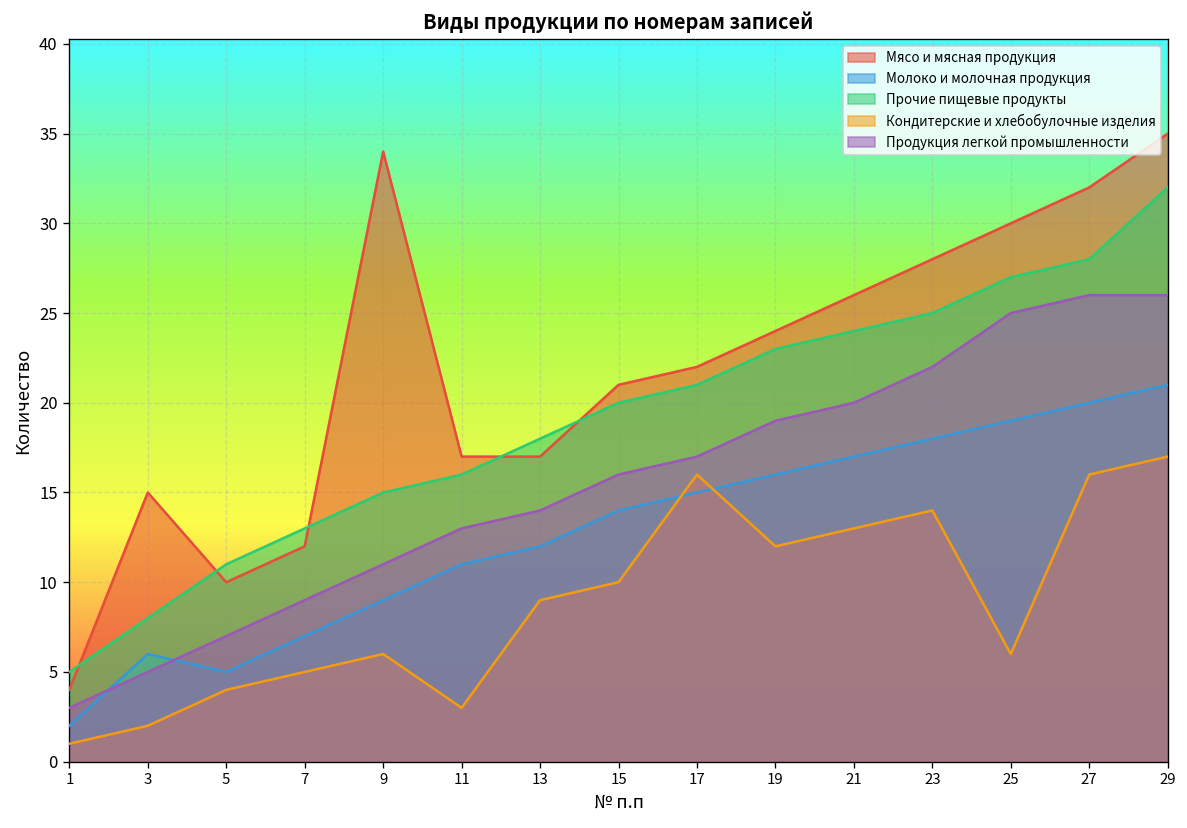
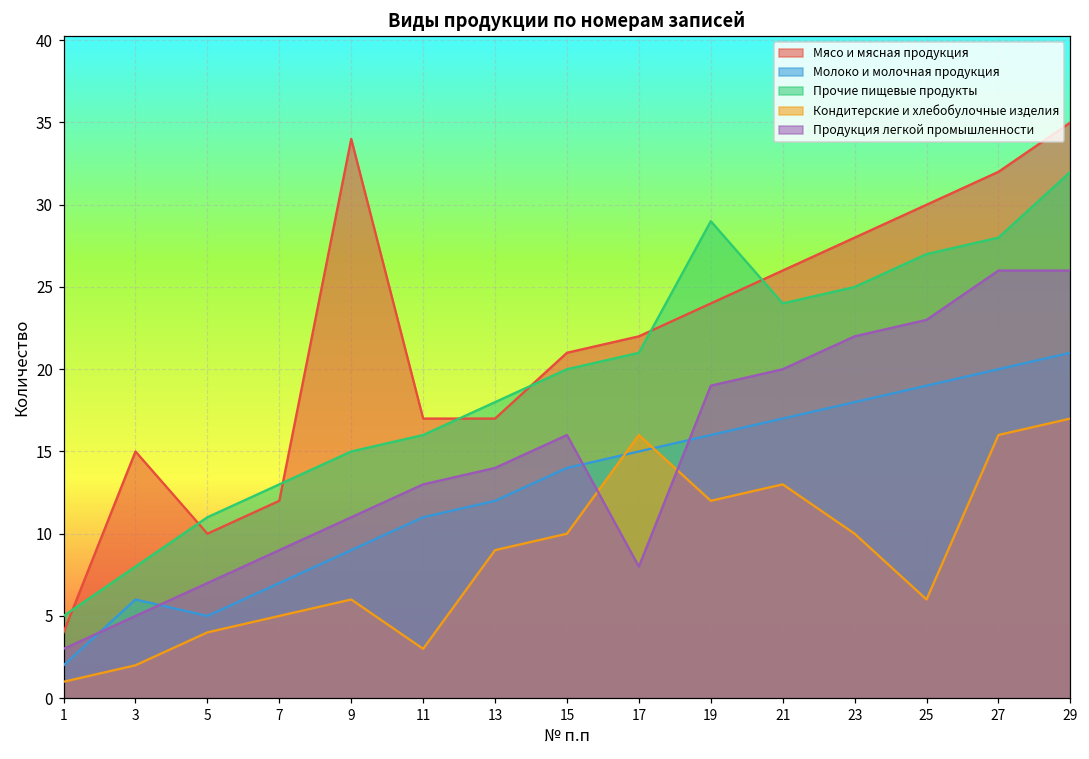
  {
    "Мясо и мясная продукция": {
      "1": 4,
      "3": 15,
      "5": 10,
      "7": 12,
      "9": 34,
      "11": 17,
      "13": 17,
      "15": 21,
      "17": 22,
      "19": 24,
      "21": 26,
      "23": 28,
      "25": 30,
      "27": 32,
      "29": 35
    },
    "Молоко и молочная продукция": {
      "1": 2,
      "3": 6,
      "5": 5,
      "7": 7,
      "9": 9,
      "11": 11,
      "13": 12,
      "15": 14,
      "17": 15,
      "19": 16,
      "21": 17,
      "23": 18,
      "25": 19,
      "27": 20,
      "29": 21
    },
    "Прочие пищевые продукты": {
      "1": 5,
      "3": 8,
      "5": 11,
      "7": 13,
      "9": 15,
      "11": 16,
      "13": 18,
      "15": 20,
      "17": 21,
-     "19": 23,
+     "19": 29,
      "21": 24,
      "23": 25,
      "25": 27,
      "27": 28,
      "29": 32
    },
    "Кондитерские и хлебобулочные изделия": {
      "1": 1,
      "3": 2,
      "5": 4,
      "7": 5,
      "9": 6,
      "11": 3,
      "13": 9,
      "15": 10,
      "17": 16,
      "19": 12,
      "21": 13,
-     "23": 14,
+     "23": 10,
      "25": 6,
      "27": 16,
      "29": 17
    },
    "Продукция легкой промышленности": {
      "1": 3,
      "3": 5,
      "5": 7,
      "7": 9,
      "9": 11,
      "11": 13,
      "13": 14,
      "15": 16,
-     "17": 17,
+     "17": 8,
      "19": 19,
      "21": 20,
      "23": 22,
-     "25": 25,
+     "25": 23,
      "27": 26,
      "29": 26
    }
  }
